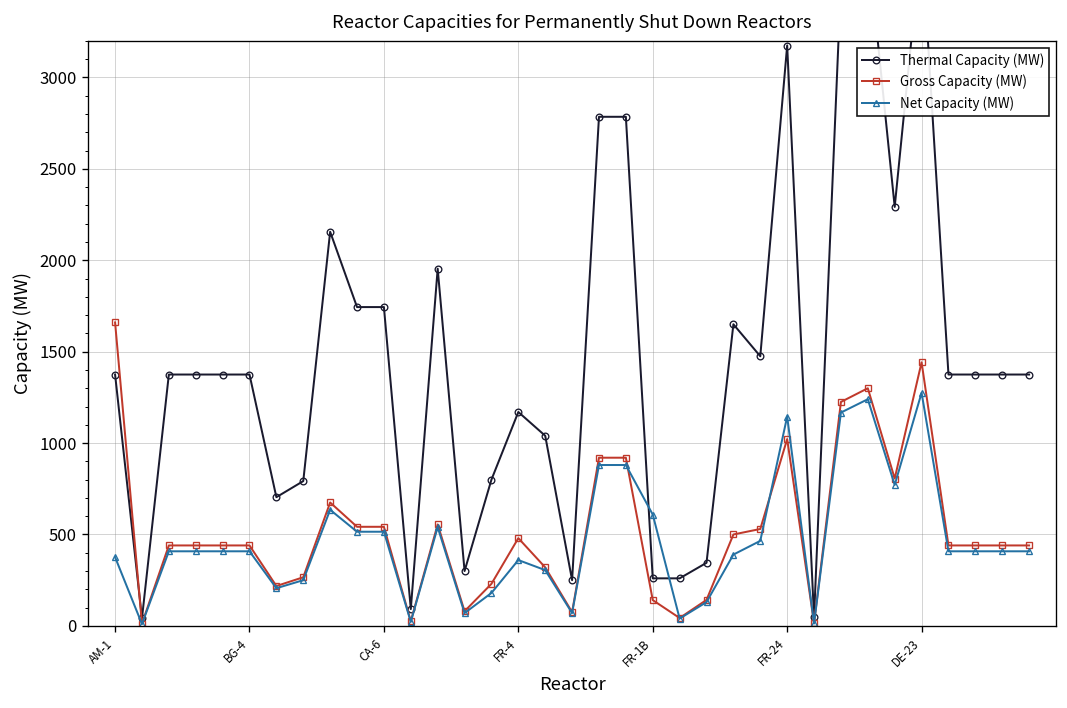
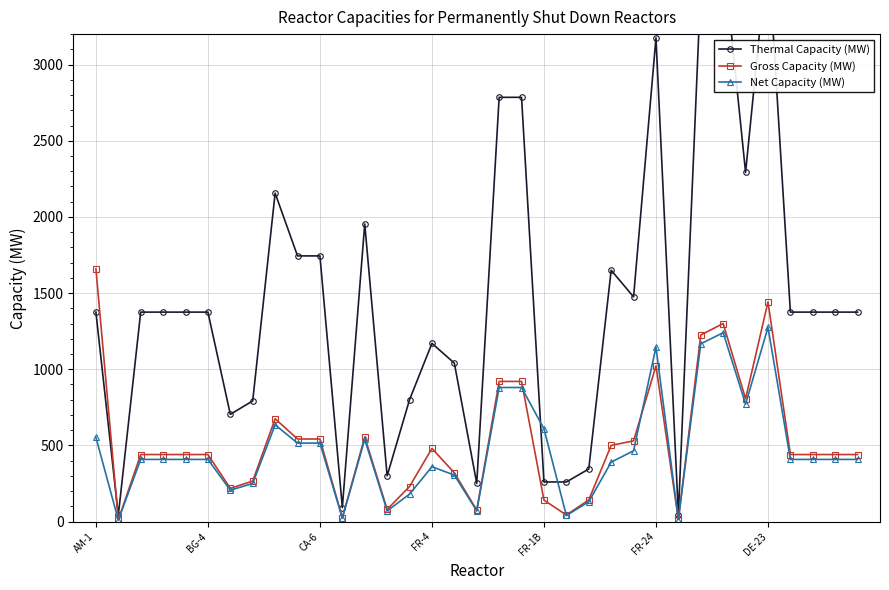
  {
    "Thermal Capacity (MW)": {
      "AM-1": 1380,
      "BG-4": 1380,
      "CA-6": 1740,
      "FR-4": 1170,
      "FR-1B": 260,
      "FR-24": 3180
    },
    "Gross Capacity (MW)": {
      "AM-1": 1660,
      "BG-4": 440,
      "CA-6": 540,
      "FR-4": 480,
      "FR-1B": 140,
      "FR-24": 1020,
      "DE-23": 1440
    },
    "Net Capacity (MW)": {
-     "AM-1": 380,
+     "AM-1": 550,
      "BG-4": 410,
      "CA-6": 520,
      "FR-4": 360,
      "FR-1B": 610,
      "FR-24": 1150,
      "DE-23": 1280
    }
  }
